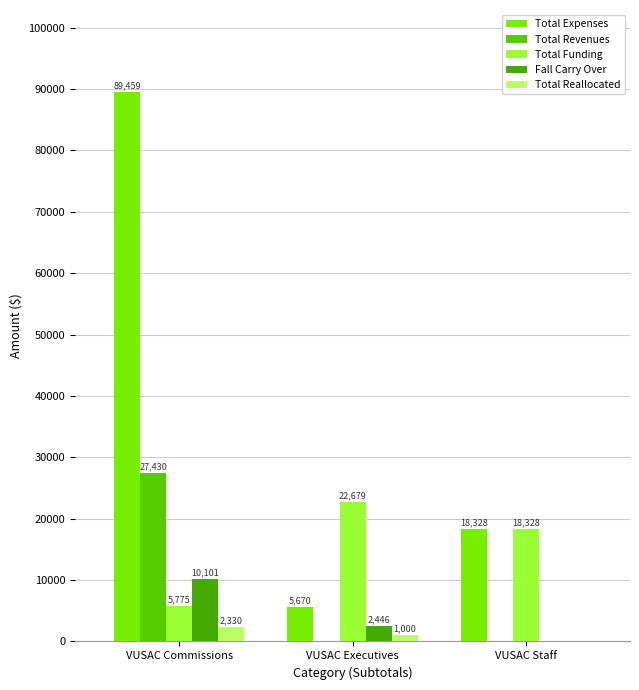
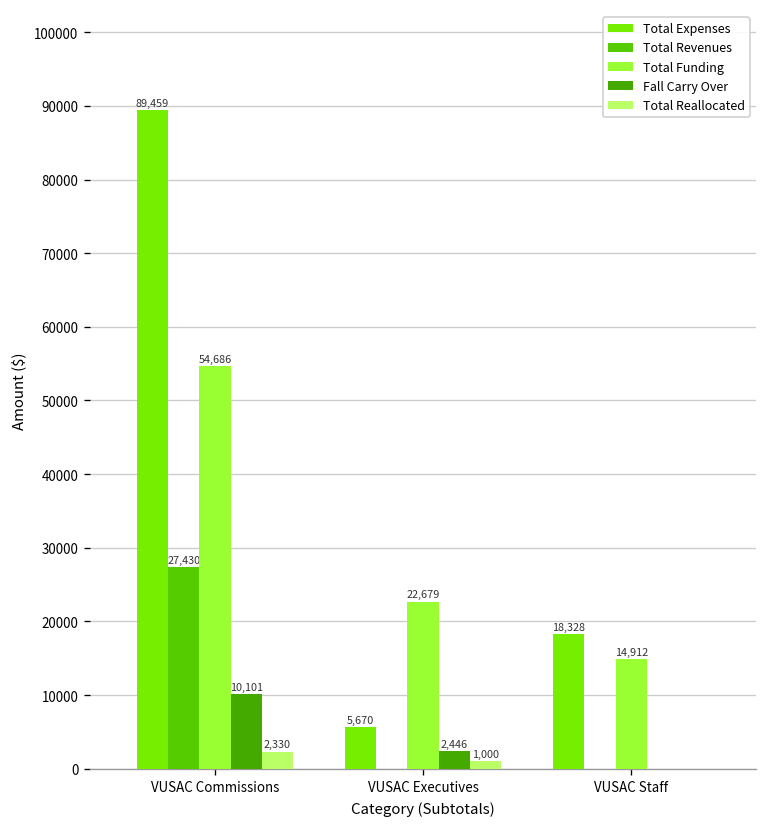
  {
    "Total Funding": {
-     "VUSAC Commissions": "5,775",
+     "VUSAC Commissions": "54,686",
      "VUSAC Executives": "22,679",
-     "VUSAC Staff": "18,328"
+     "VUSAC Staff": "14,912"
    },
    "Total Reallocated": {
      "VUSAC Commissions": "2,330",
      "VUSAC Executives": "1,000"
    }
  }
